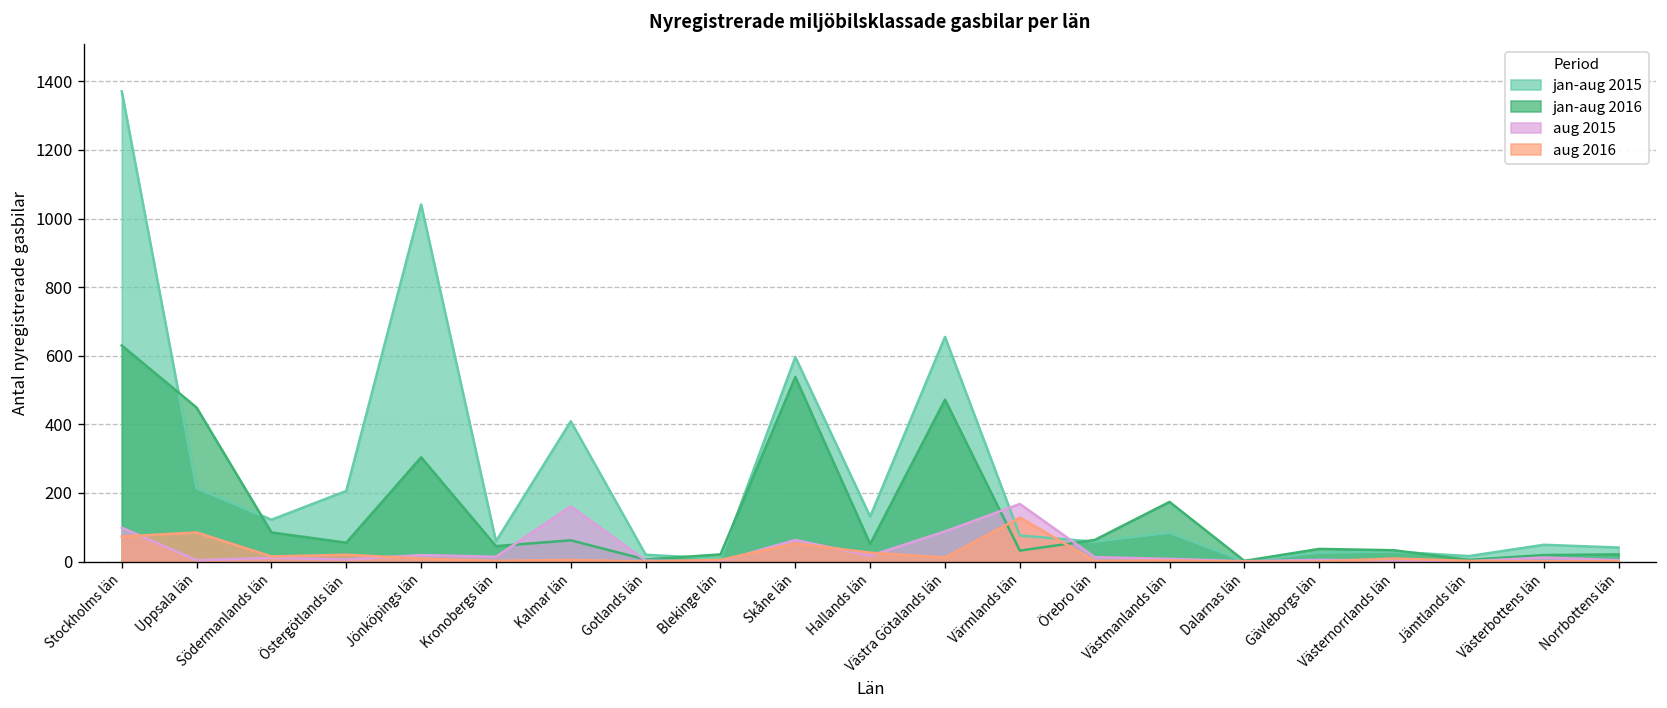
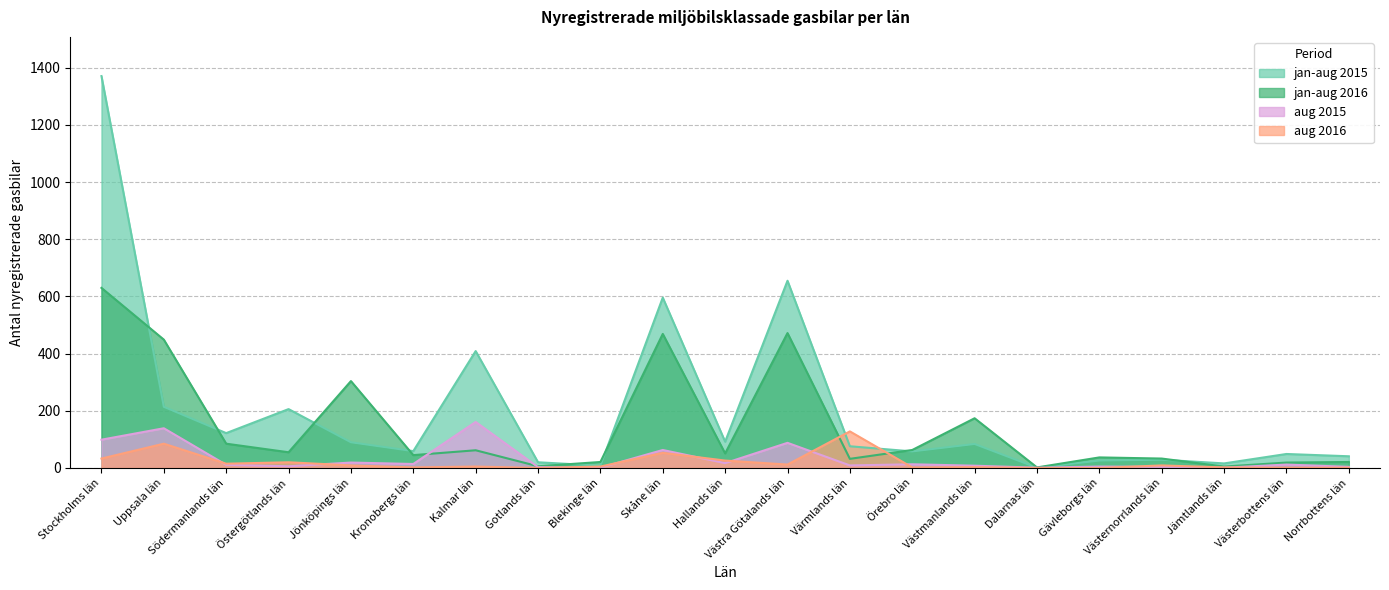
  {
    "jan-aug 2015": {
      "Stockholms län": 1370,
      "Uppsala län": 210,
      "Södermanlands län": 120,
      "Östergötlands län": 210,
-     "Jönköpings län": 1040,
+     "Jönköpings län": 90,
      "Kronobergs län": 60,
      "Kalmar län": 410,
      "Gotlands län": 20,
      "Skåne län": 600,
-     "Hallands län": 130,
+     "Hallands län": 90,
      "Västra Götalands län": 660,
      "Värmlands län": 80,
      "Västmanlands län": 80,
      "Gävleborgs län": 30,
      "Jämtlands län": 20,
      "Västerbottens län": 50,
      "Norrbottens län": 40
    },
    "jan-aug 2016": {
      "Stockholms län": 630,
      "Uppsala län": 450,
      "Södermanlands län": 90,
      "Östergötlands län": 60,
      "Jönköpings län": 300,
      "Kronobergs län": 50,
      "Kalmar län": 60,
      "Blekinge län": 20,
-     "Skåne län": 540,
+     "Skåne län": 470,
      "Hallands län": 50,
      "Västra Götalands län": 470,
      "Värmlands län": 30,
      "Västmanlands län": 170,
      "Gävleborgs län": 40,
      "Norrbottens län": 20
    },
    "aug 2015": {
      "Stockholms län": 100,
-     "Uppsala län": 0,
+     "Uppsala län": 140,
      "Östergötlands län": 10,
      "Jönköpings län": 20,
      "Kronobergs län": 10,
      "Kalmar län": 160,
      "Skåne län": 60,
      "Västra Götalands län": 90,
-     "Värmlands län": 170,
+     "Värmlands län": 10,
      "Örebro län": 10
    },
    "aug 2016": {
-     "Stockholms län": 70,
+     "Stockholms län": 30,
      "Uppsala län": 90,
      "Östergötlands län": 20,
      "Jönköpings län": 10,
      "Kronobergs län": 0,
      "Kalmar län": 10,
      "Skåne län": 50,
      "Västra Götalands län": 10,
      "Värmlands län": 130,
      "Örebro län": 0,
      "Västerbottens län": 0
    }
  }
